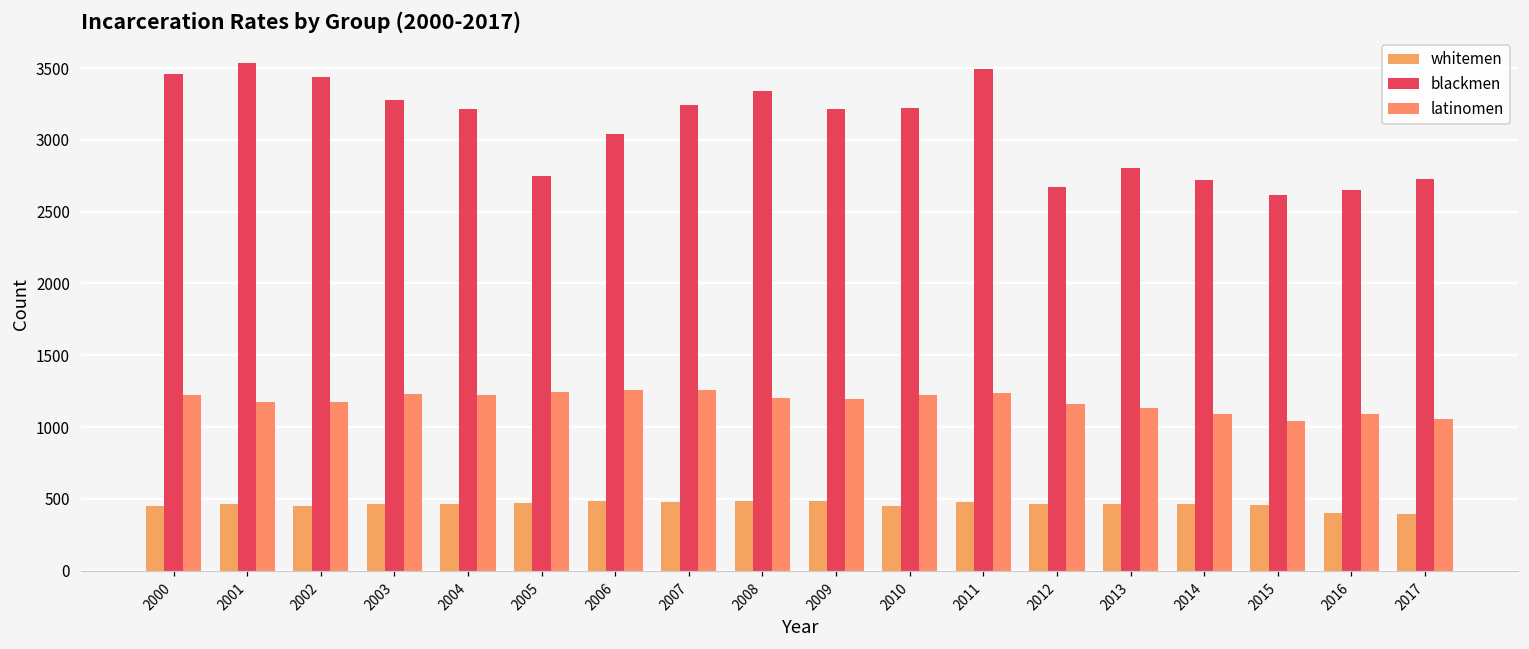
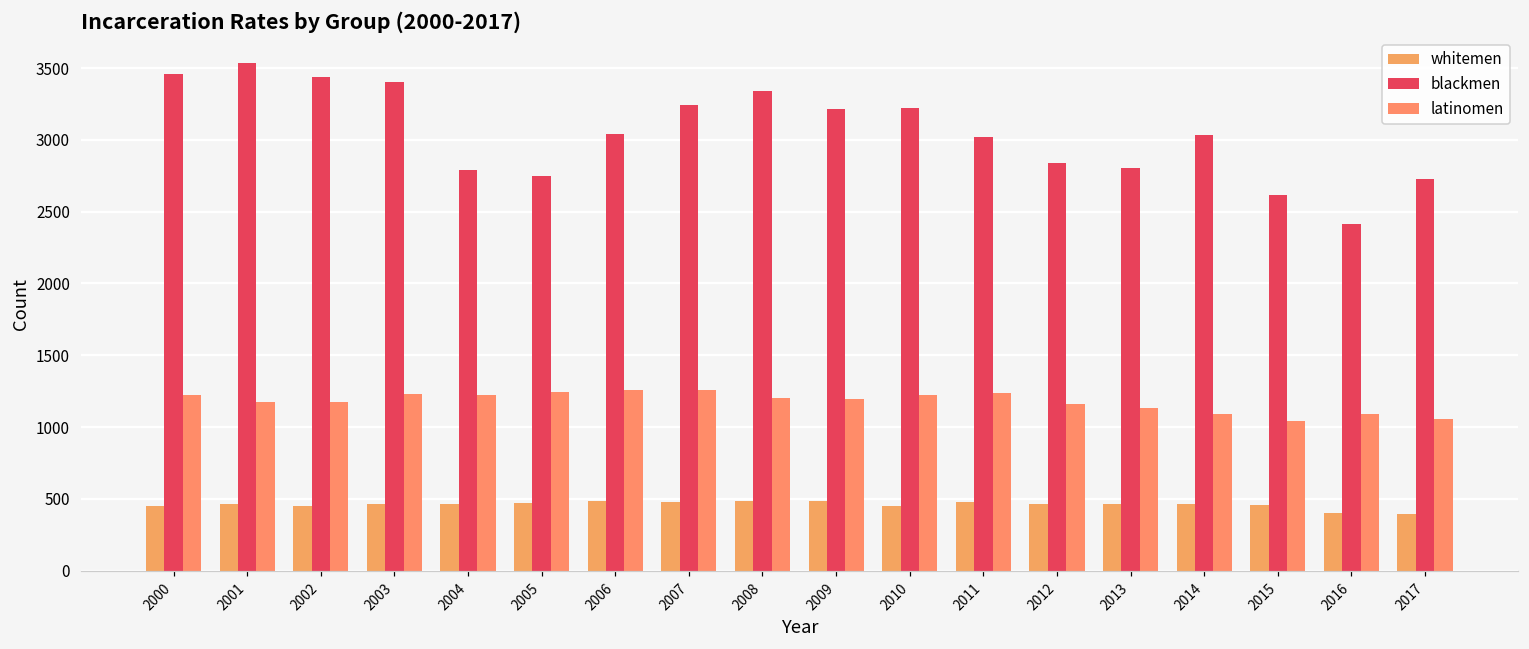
  {
    "blackmen": {
      "2000": 3460,
      "2001": 3540,
      "2002": 3440,
-     "2003": 3280,
-     "2004": 3220,
+     "2003": 3410,
+     "2004": 2790,
      "2005": 2750,
      "2006": 3040,
      "2007": 3240,
      "2008": 3340,
      "2009": 3210,
      "2010": 3220,
-     "2011": 3500,
-     "2012": 2670,
+     "2011": 3020,
+     "2012": 2840,
      "2013": 2810,
-     "2014": 2720,
+     "2014": 3030,
      "2015": 2610,
-     "2016": 2650,
+     "2016": 2420,
      "2017": 2730
    }
  }
